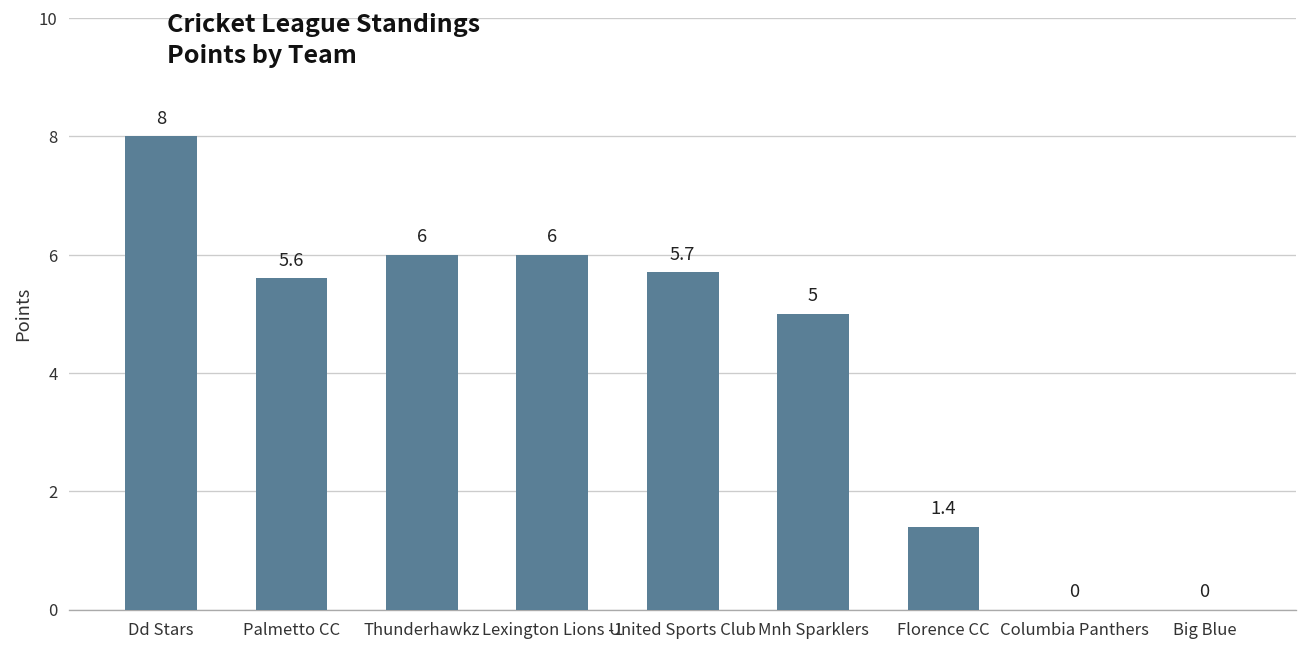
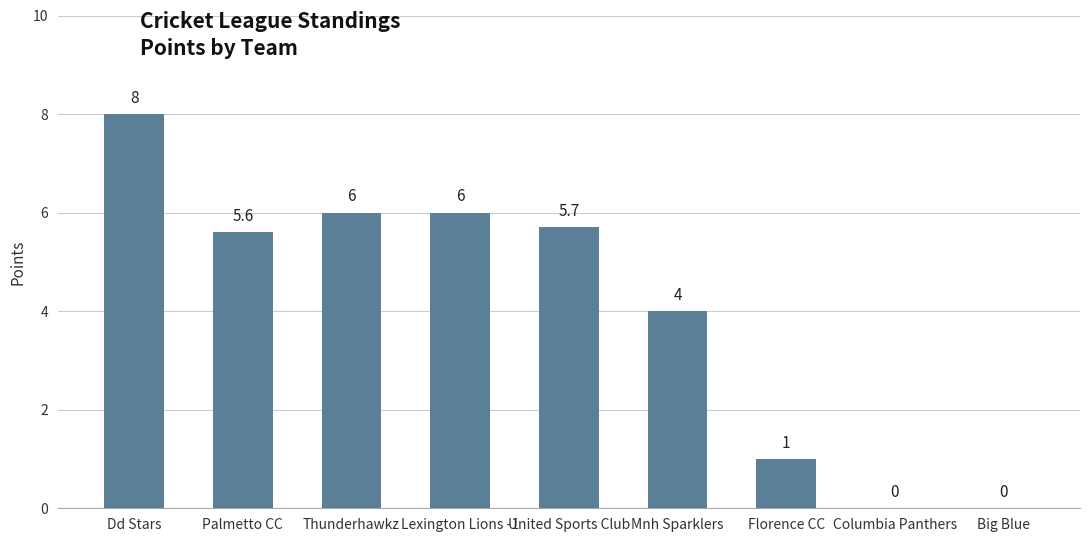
  {
    "Dd Stars": 8,
    "Palmetto CC": 5.6,
    "Thunderhawkz": 6,
    "Lexington Lions -1": 6,
    "United Sports Club": 5.7,
-   "Mnh Sparklers": 5,
-   "Florence CC": 1.4,
+   "Mnh Sparklers": 4,
+   "Florence CC": 1,
    "Columbia Panthers": 0,
    "Big Blue": 0
  }
